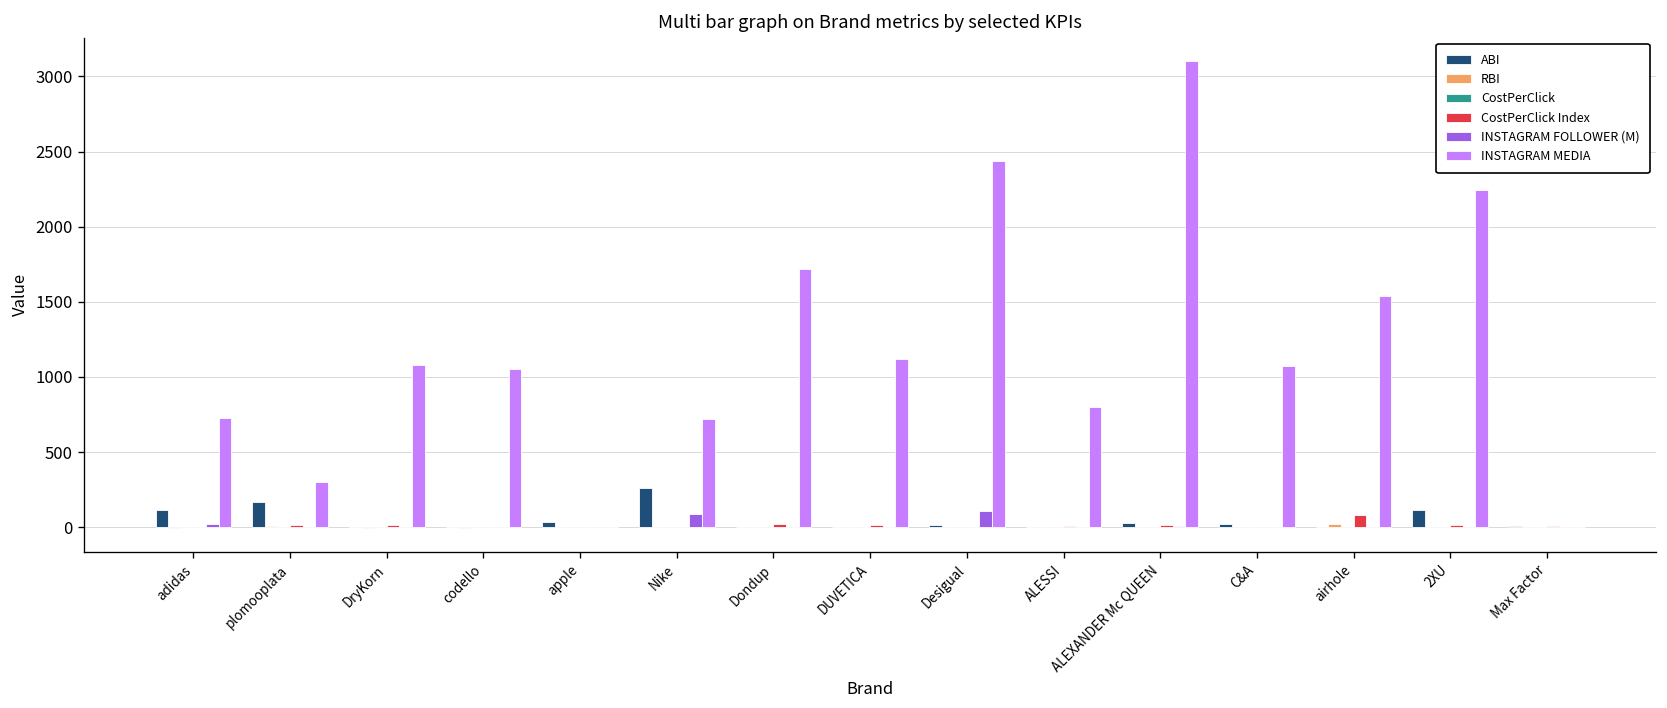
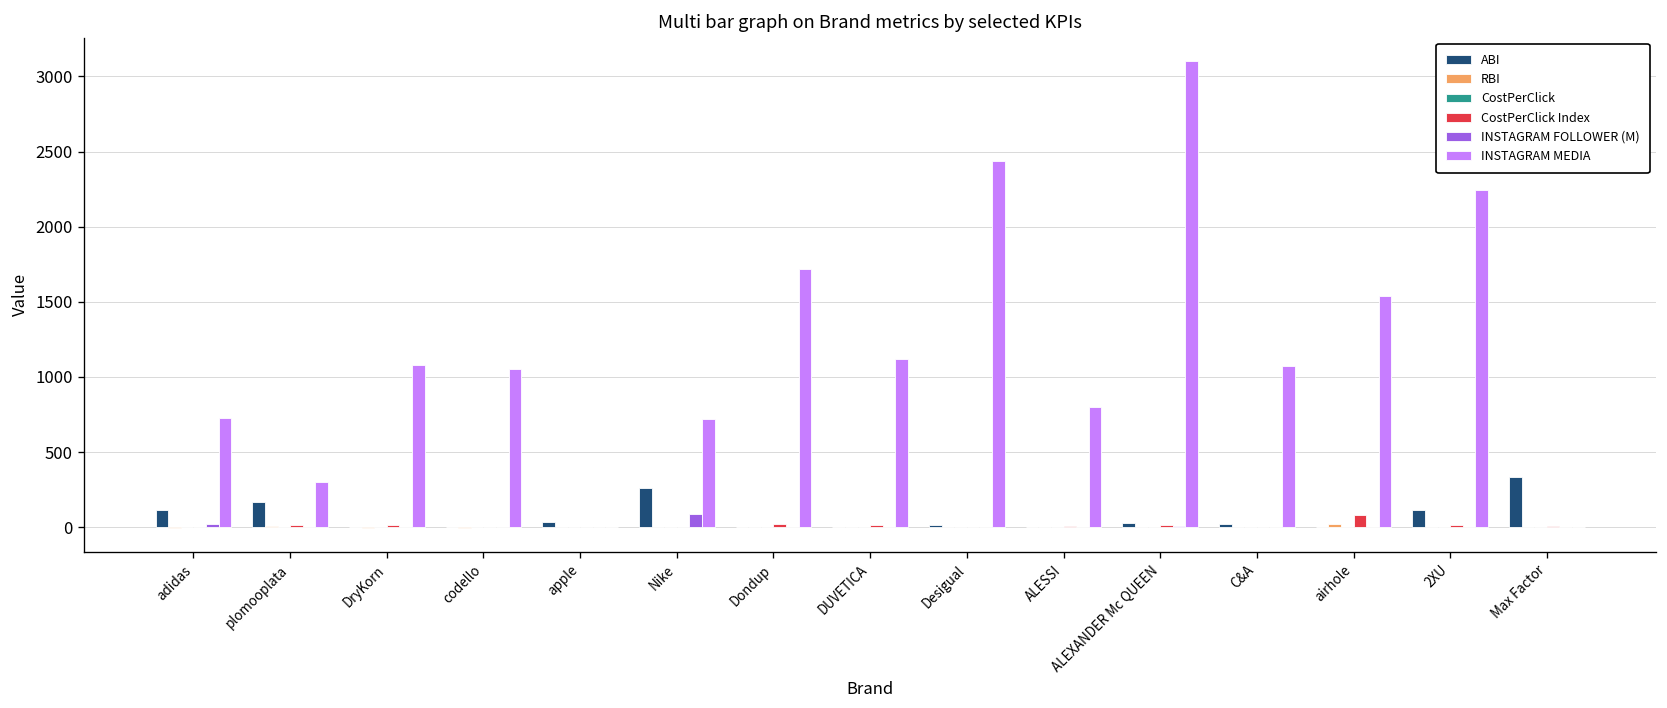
  {
    "ABI": {
      "adidas": 110,
      "plomooplata": 170,
      "apple": 30,
      "Nike": 260,
      "ALEXANDER Mc QUEEN": 30,
      "2XU": 120,
-     "Max Factor": 10
+     "Max Factor": 330
    },
    "RBI": {
      "airhole": 20
    },
    "CostPerClick Index": {
      "Dondup": 20,
      "airhole": 80
    },
    "INSTAGRAM FOLLOWER (M)": {
      "adidas": 20,
      "apple": 0,
      "Nike": 80,
-     "Desigual": 110,
+     "Desigual": 0,
      "Max Factor": 0
    },
    "INSTAGRAM MEDIA": {
      "adidas": 730,
      "plomooplata": 300,
      "DryKorn": 1080,
      "codello": 1050,
      "apple": 0,
      "Nike": 720,
      "Dondup": 1720,
      "DUVETICA": 1120,
      "Desigual": 2440,
      "ALESSI": 800,
      "ALEXANDER Mc QUEEN": 3100,
      "C&A": 1070,
      "airhole": 1540,
      "2XU": 2240,
      "Max Factor": 0
    }
  }
